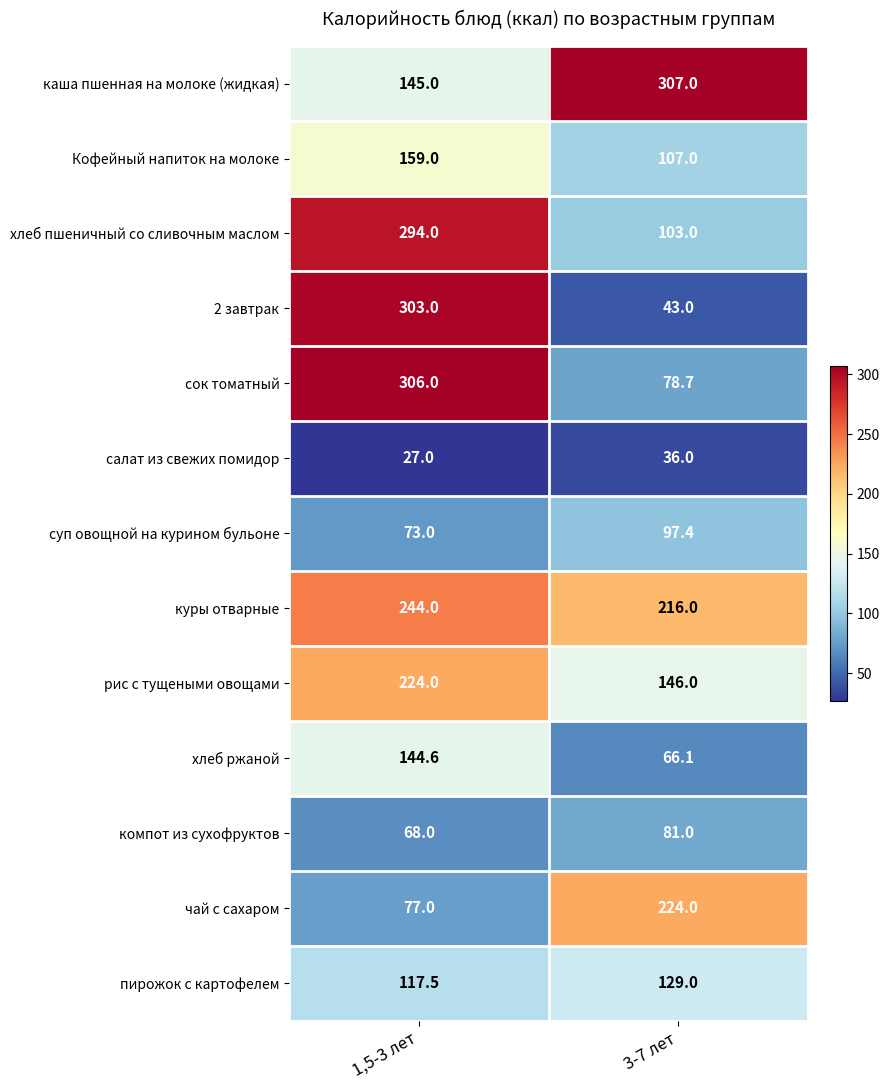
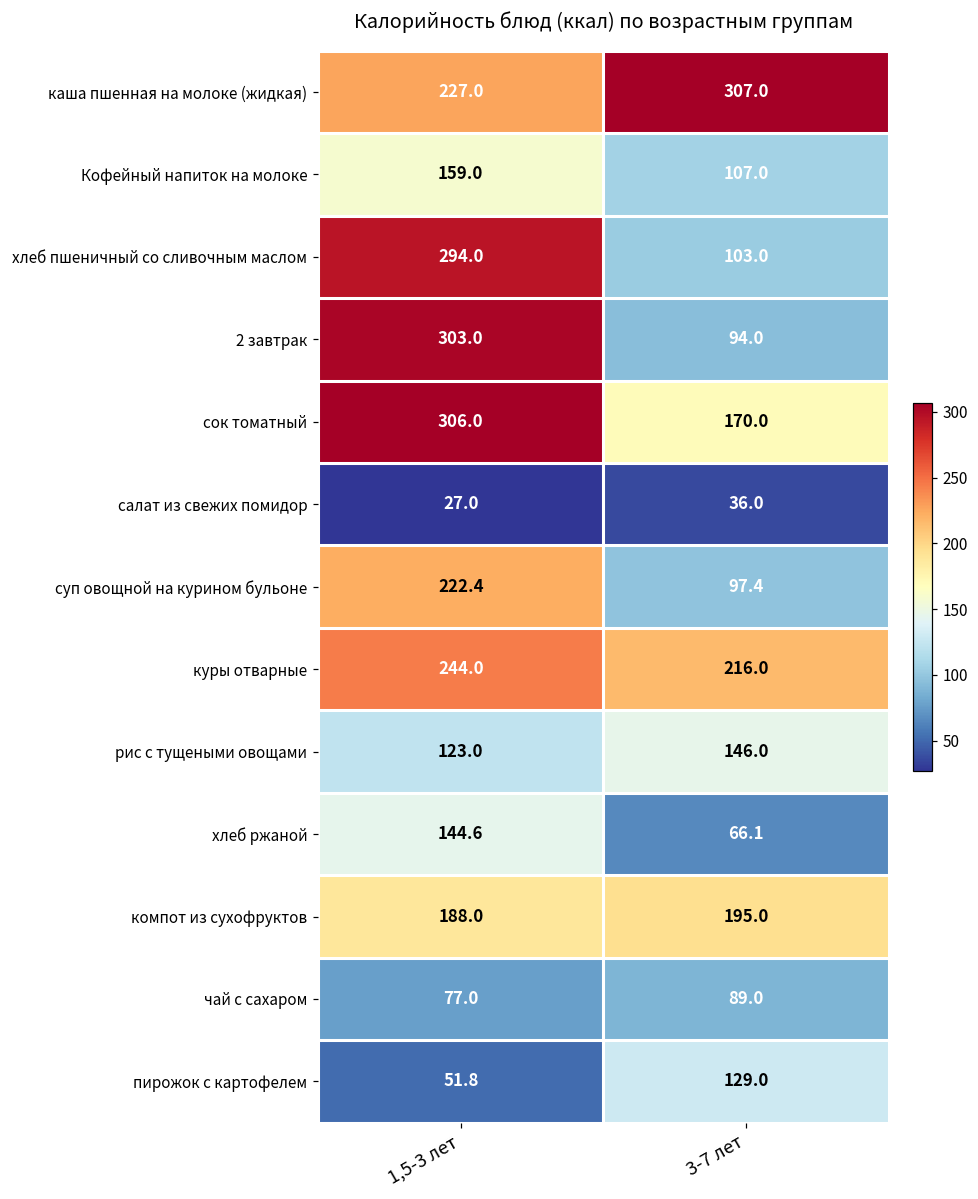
  {
    "каша пшенная на молоке (жидкая)": {
-     "1,5-3 лет": 145.0,
+     "1,5-3 лет": 227.0,
      "3-7 лет": 307.0
    },
    "Кофейный напиток на молоке": {
      "1,5-3 лет": 159.0,
      "3-7 лет": 107.0
    },
    "хлеб пшеничный со сливочным маслом": {
      "1,5-3 лет": 294.0,
      "3-7 лет": 103.0
    },
    "2 завтрак": {
      "1,5-3 лет": 303.0,
-     "3-7 лет": 43.0
+     "3-7 лет": 94.0
    },
    "сок томатный": {
      "1,5-3 лет": 306.0,
-     "3-7 лет": 78.7
+     "3-7 лет": 170.0
    },
    "салат из свежих помидор": {
      "1,5-3 лет": 27.0,
      "3-7 лет": 36.0
    },
    "суп овощной на курином бульоне": {
-     "1,5-3 лет": 73.0,
+     "1,5-3 лет": 222.4,
      "3-7 лет": 97.4
    },
    "куры отварные": {
      "1,5-3 лет": 244.0,
      "3-7 лет": 216.0
    },
    "рис с тущеными овощами": {
-     "1,5-3 лет": 224.0,
+     "1,5-3 лет": 123.0,
      "3-7 лет": 146.0
    },
    "хлеб ржаной": {
      "1,5-3 лет": 144.6,
      "3-7 лет": 66.1
    },
    "компот из сухофруктов": {
-     "1,5-3 лет": 68.0,
-     "3-7 лет": 81.0
+     "1,5-3 лет": 188.0,
+     "3-7 лет": 195.0
    },
    "чай с сахаром": {
      "1,5-3 лет": 77.0,
-     "3-7 лет": 224.0
+     "3-7 лет": 89.0
    },
    "пирожок с картофелем": {
-     "1,5-3 лет": 117.5,
+     "1,5-3 лет": 51.8,
      "3-7 лет": 129.0
    }
  }
